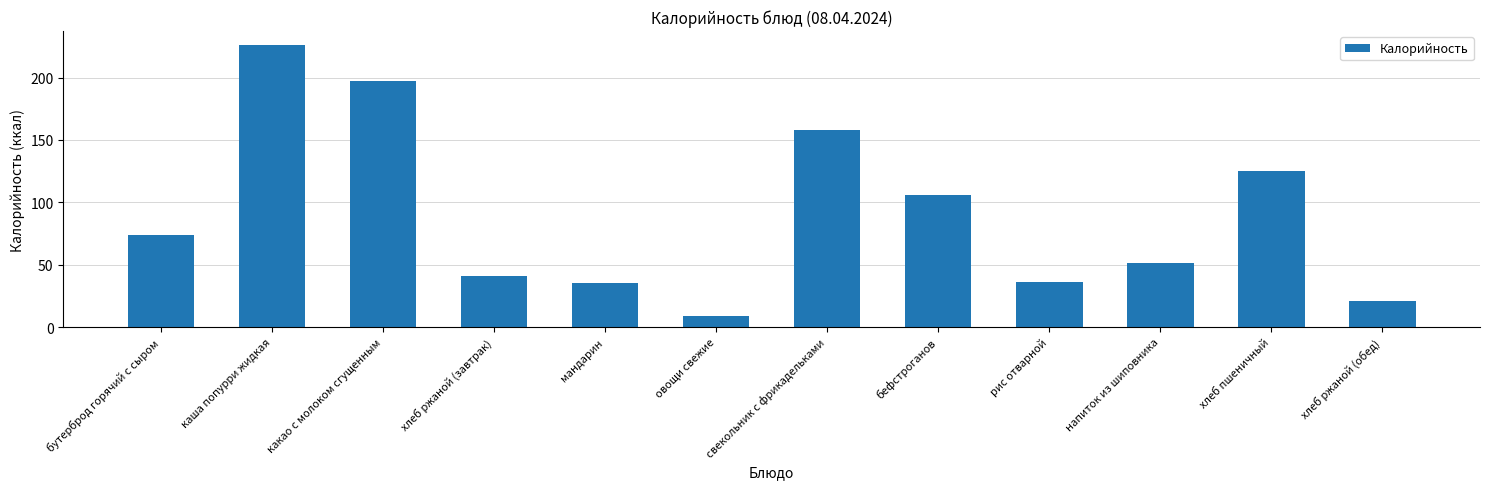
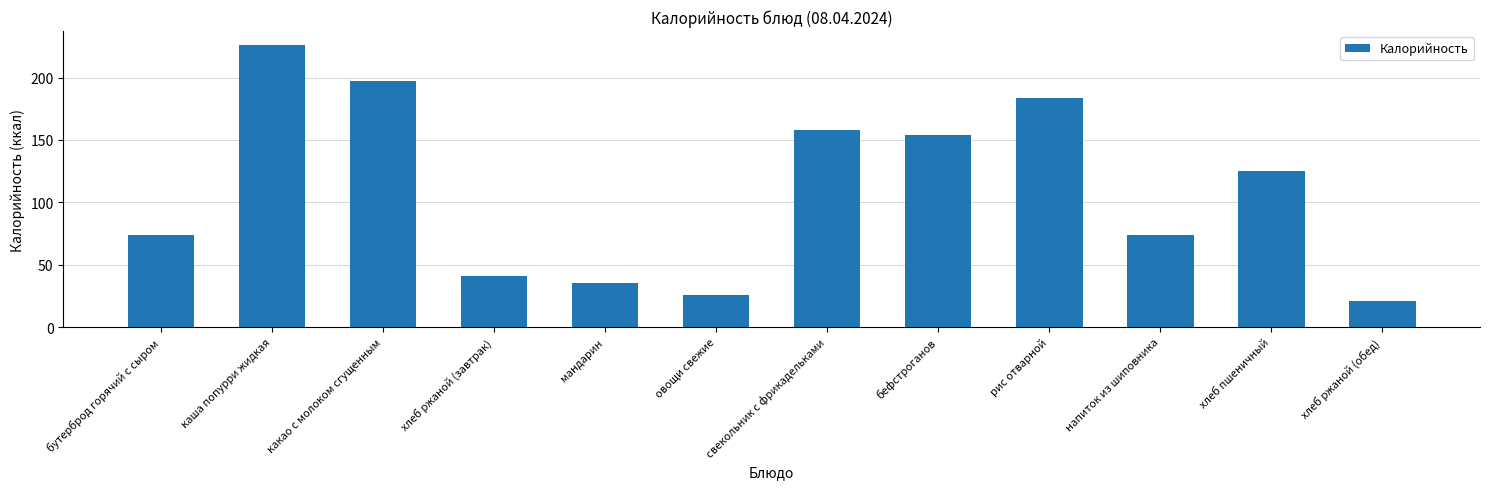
  {
    "бутерброд горячий с сыром": 74,
    "каша попурри жидкая": 226,
    "какао с молоком сгущенным": 197,
    "хлеб ржаной (завтрак)": 41,
    "мандарин": 35,
-   "овощи свежие": 9,
+   "овощи свежие": 26,
    "свекольник с фрикадельками": 158,
-   "бефстроганов": 106,
-   "рис отварной": 36,
-   "напиток из шиповника": 51,
+   "бефстроганов": 154,
+   "рис отварной": 184,
+   "напиток из шиповника": 74,
    "хлеб пшеничный": 125,
    "хлеб ржаной (обед)": 21
  }
